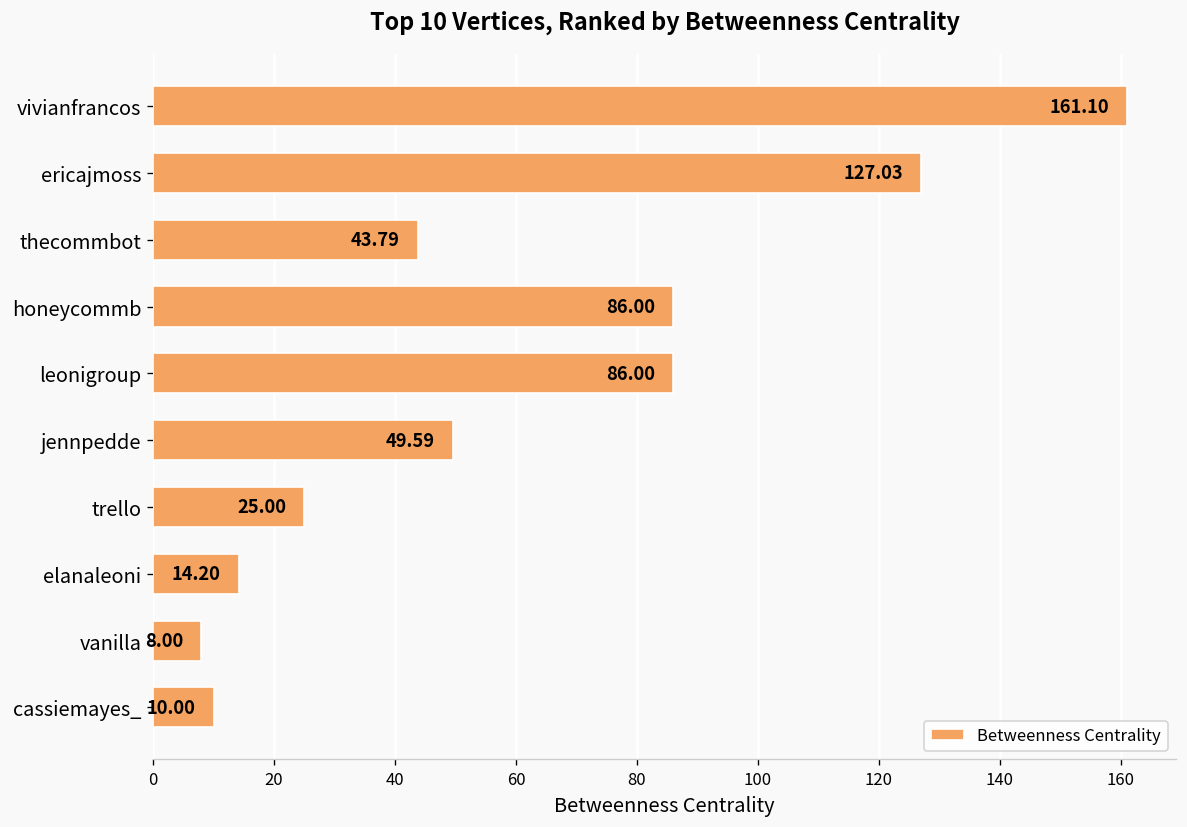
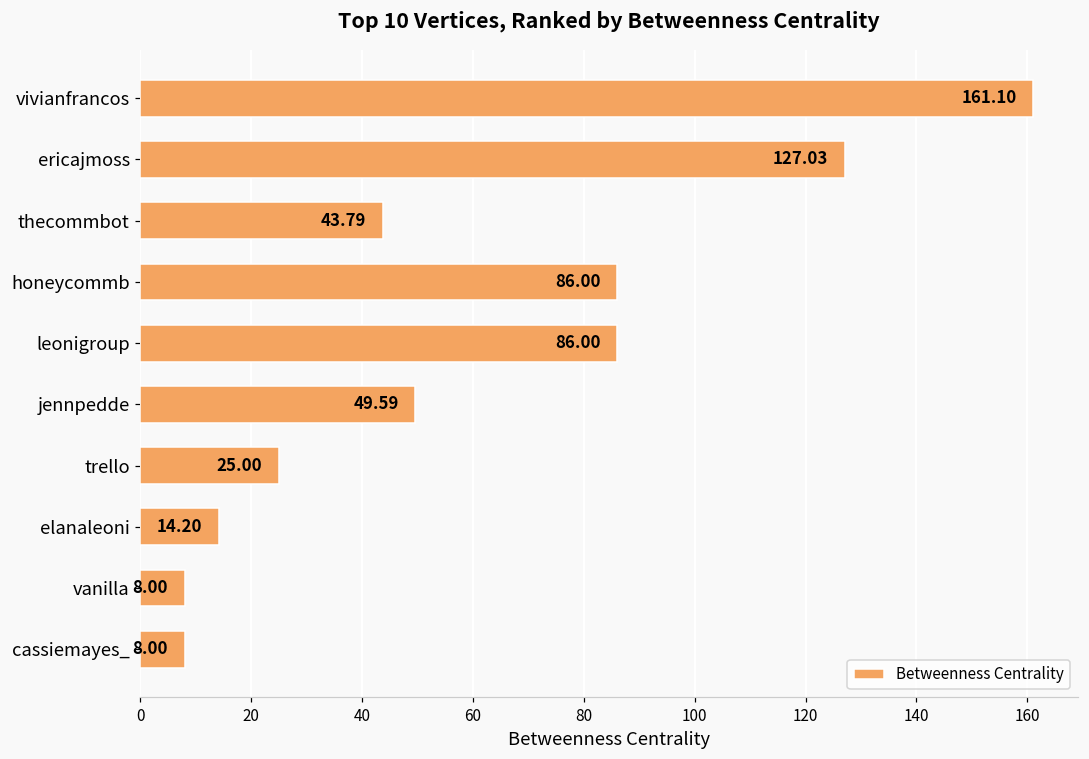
  {
    "vivianfrancos": 161.10,
    "ericajmoss": 127.03,
    "thecommbot": 43.79,
    "honeycommb": 86.00,
    "leonigroup": 86.00,
    "jennpedde": 49.59,
    "trello": 25.00,
    "elanaleoni": 14.20,
    "vanilla": 8.00,
-   "cassiemayes_": 10.00
+   "cassiemayes_": 8.00
  }
